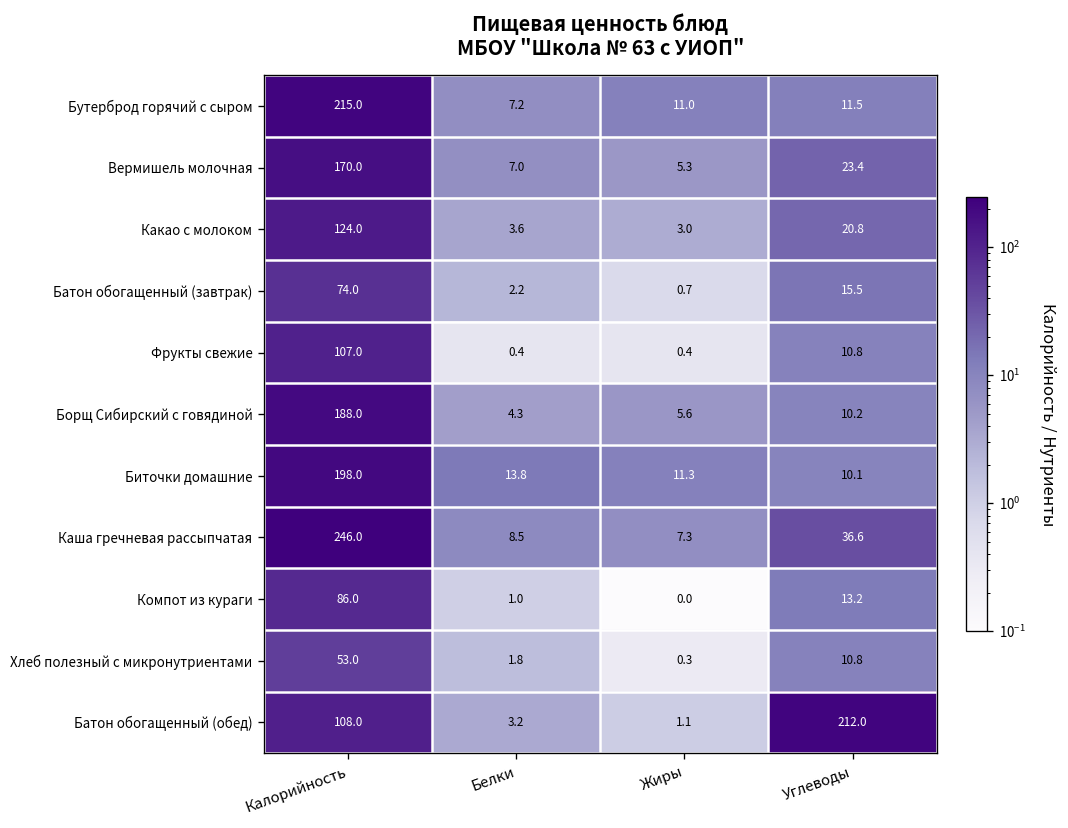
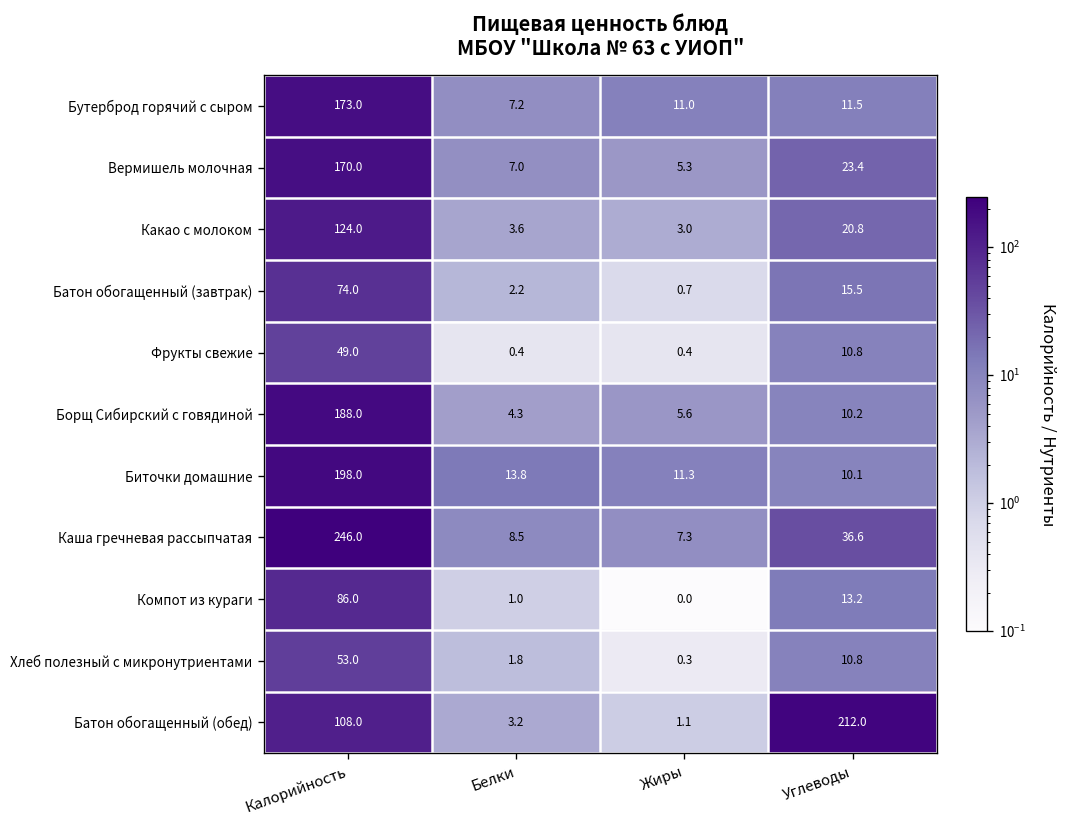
  {
    "Бутерброд горячий с сыром": {
-     "Калорийность": 215.0,
+     "Калорийность": 173.0,
      "Белки": 7.2,
      "Жиры": 11.0,
      "Углеводы": 11.5
    },
    "Вермишель молочная": {
      "Калорийность": 170.0,
      "Белки": 7.0,
      "Жиры": 5.3,
      "Углеводы": 23.4
    },
    "Какао с молоком": {
      "Калорийность": 124.0,
      "Белки": 3.6,
      "Жиры": 3.0,
      "Углеводы": 20.8
    },
    "Батон обогащенный (завтрак)": {
      "Калорийность": 74.0,
      "Белки": 2.2,
      "Жиры": 0.7,
      "Углеводы": 15.5
    },
    "Фрукты свежие": {
-     "Калорийность": 107.0,
+     "Калорийность": 49.0,
      "Белки": 0.4,
      "Жиры": 0.4,
      "Углеводы": 10.8
    },
    "Борщ Сибирский с говядиной": {
      "Калорийность": 188.0,
      "Белки": 4.3,
      "Жиры": 5.6,
      "Углеводы": 10.2
    },
    "Биточки домашние": {
      "Калорийность": 198.0,
      "Белки": 13.8,
      "Жиры": 11.3,
      "Углеводы": 10.1
    },
    "Каша гречневая рассыпчатая": {
      "Калорийность": 246.0,
      "Белки": 8.5,
      "Жиры": 7.3,
      "Углеводы": 36.6
    },
    "Компот из кураги": {
      "Калорийность": 86.0,
      "Белки": 1.0,
      "Жиры": 0.0,
      "Углеводы": 13.2
    },
    "Хлеб полезный с микронутриентами": {
      "Калорийность": 53.0,
      "Белки": 1.8,
      "Жиры": 0.3,
      "Углеводы": 10.8
    },
    "Батон обогащенный (обед)": {
      "Калорийность": 108.0,
      "Белки": 3.2,
      "Жиры": 1.1,
      "Углеводы": 212.0
    }
  }
